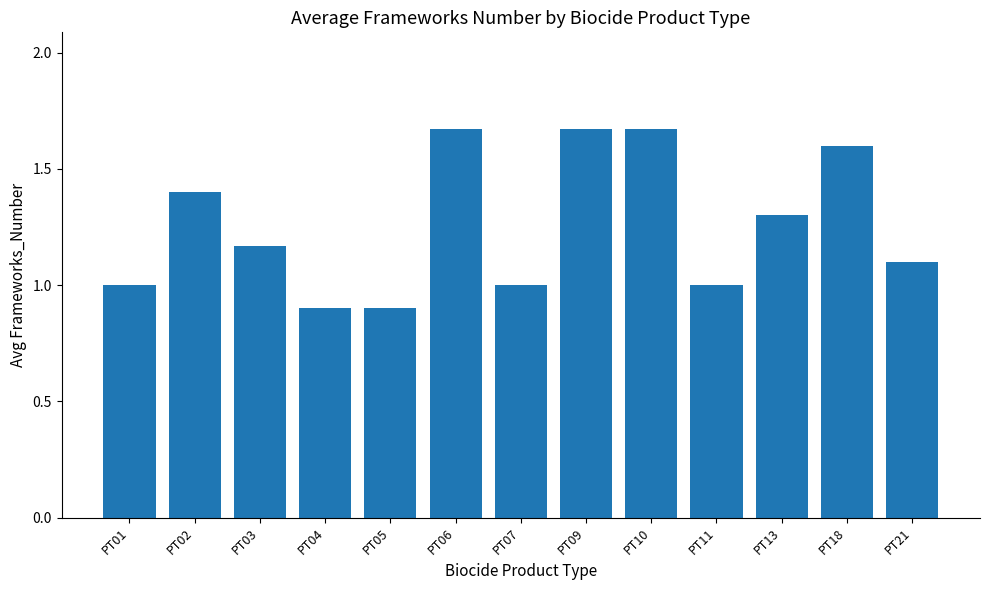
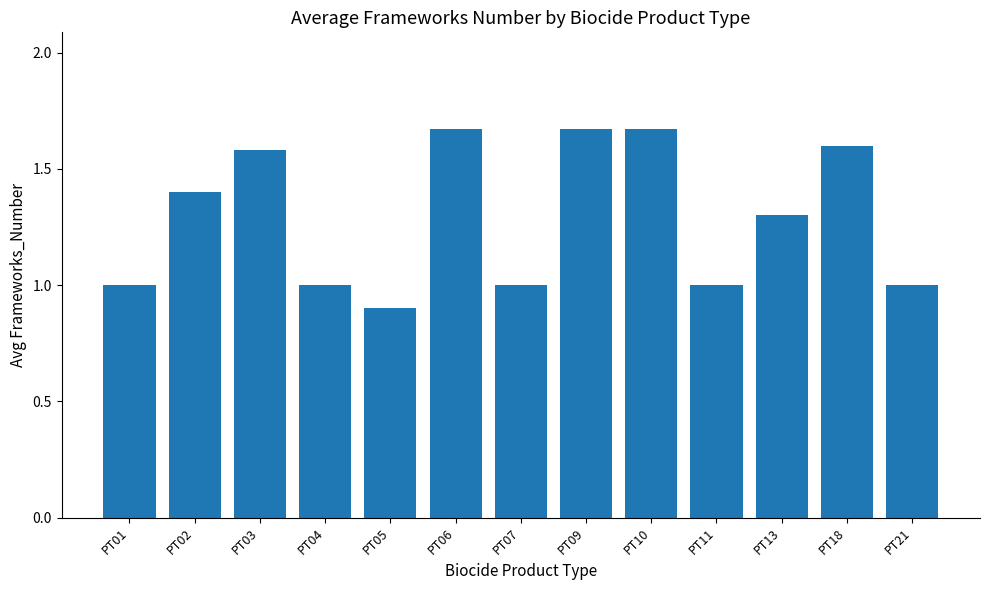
  {
    "PT01": 1.00,
    "PT02": 1.40,
-   "PT03": 1.17,
-   "PT04": 0.9,
+   "PT03": 1.58,
+   "PT04": 1.0,
    "PT05": 0.90,
    "PT06": 1.67,
    "PT07": 1.00,
    "PT09": 1.67,
    "PT10": 1.67,
    "PT11": 1.00,
    "PT13": 1.30,
    "PT18": 1.60,
-   "PT21": 1.1
+   "PT21": 1.0
  }
